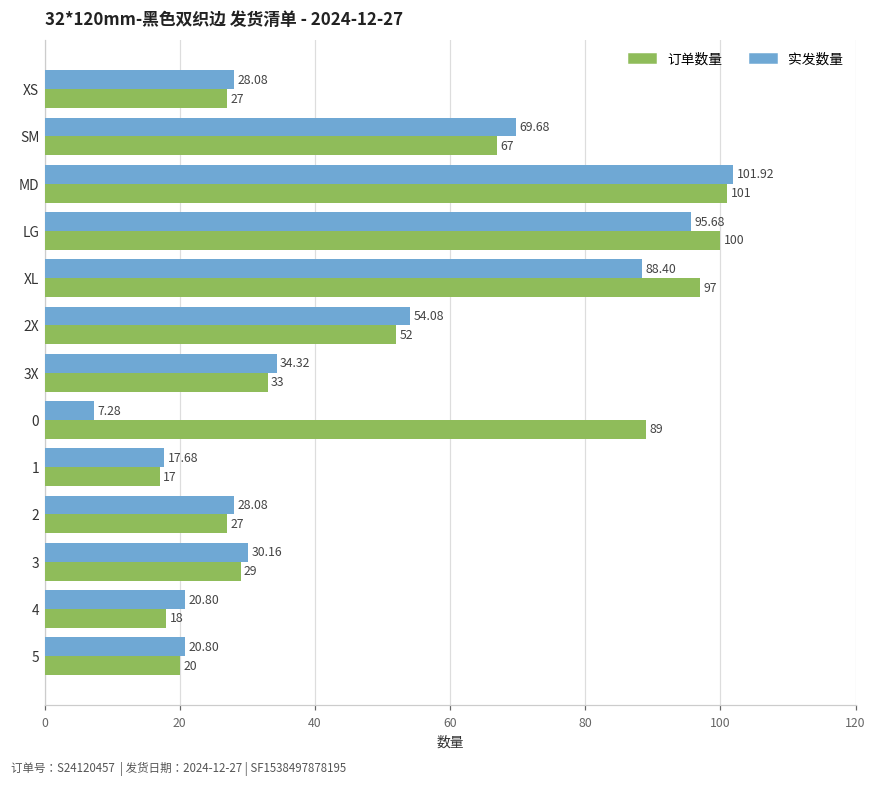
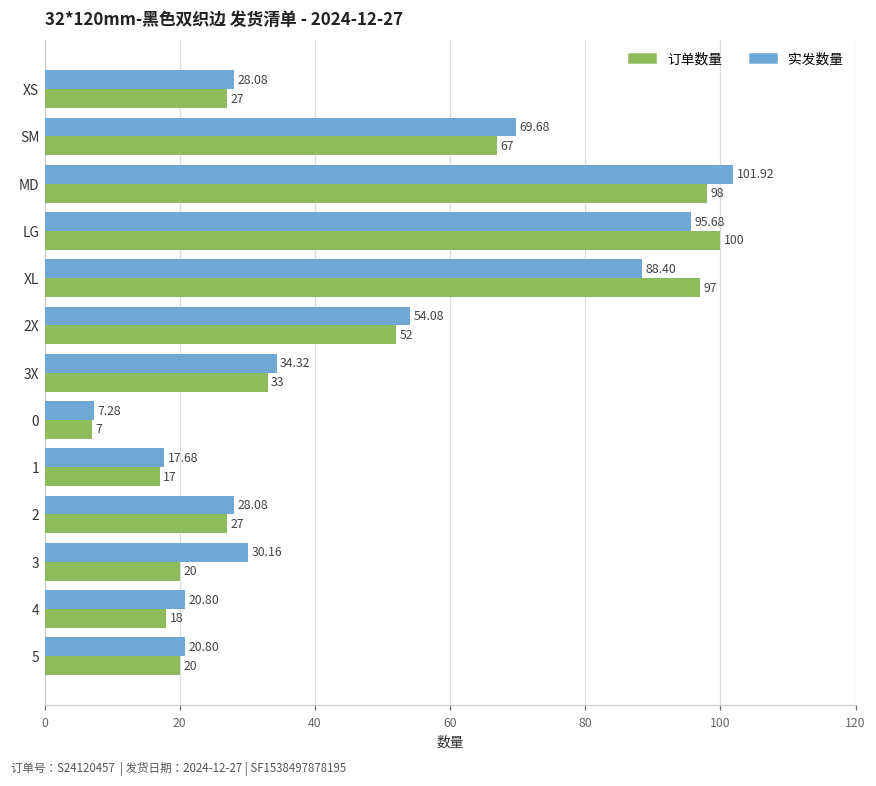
  {
    "订单数量": {
      "XS": 27,
      "SM": 67,
-     "MD": 101,
+     "MD": 98,
      "LG": 100,
      "XL": 97,
      "2X": 52,
      "3X": 33,
-     "0": 89,
+     "0": 7,
      "1": 17,
      "2": 27,
-     "3": 29,
+     "3": 20,
      "4": 18,
      "5": 20
    },
    "实发数量": {
      "XS": 28.08,
      "SM": 69.68,
      "MD": 101.92,
      "LG": 95.68,
      "XL": 88.40,
      "2X": 54.08,
      "3X": 34.32,
      "0": 7.28,
      "1": 17.68,
      "2": 28.08,
      "3": 30.16,
      "4": 20.80,
      "5": 20.80
    }
  }
